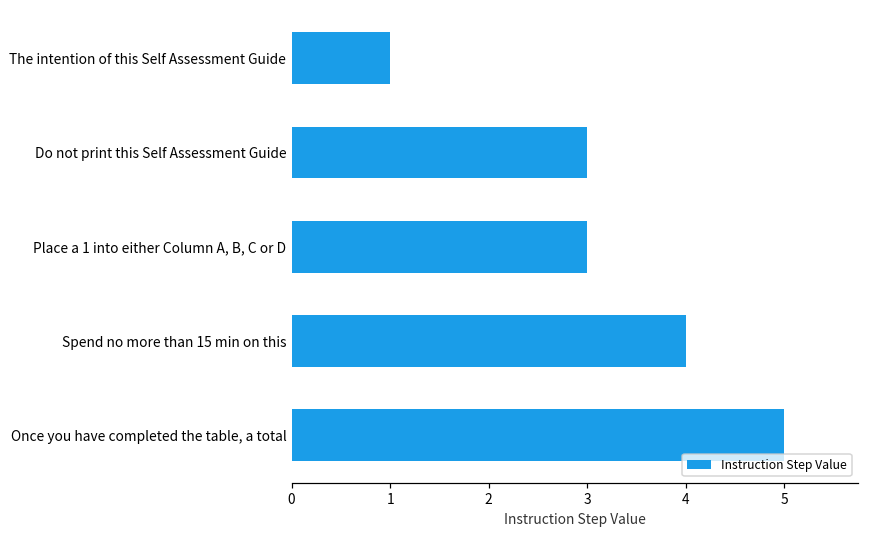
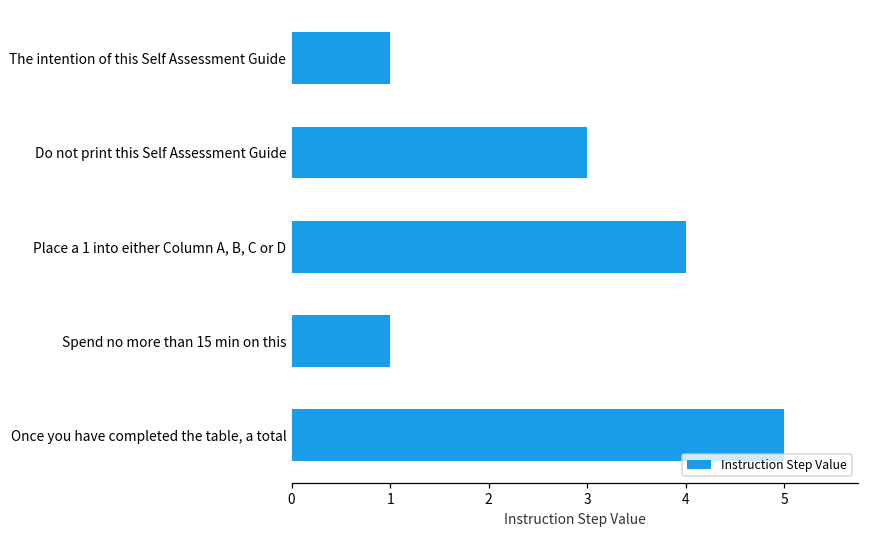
  {
    "The intention of this Self Assessment Guide": 1,
    "Do not print this Self Assessment Guide": 3,
-   "Place a 1 into either Column A, B, C or D": 3,
-   "Spend no more than 15 min on this": 4,
+   "Place a 1 into either Column A, B, C or D": 4,
+   "Spend no more than 15 min on this": 1,
    "Once you have completed the table, a total": 5
  }
